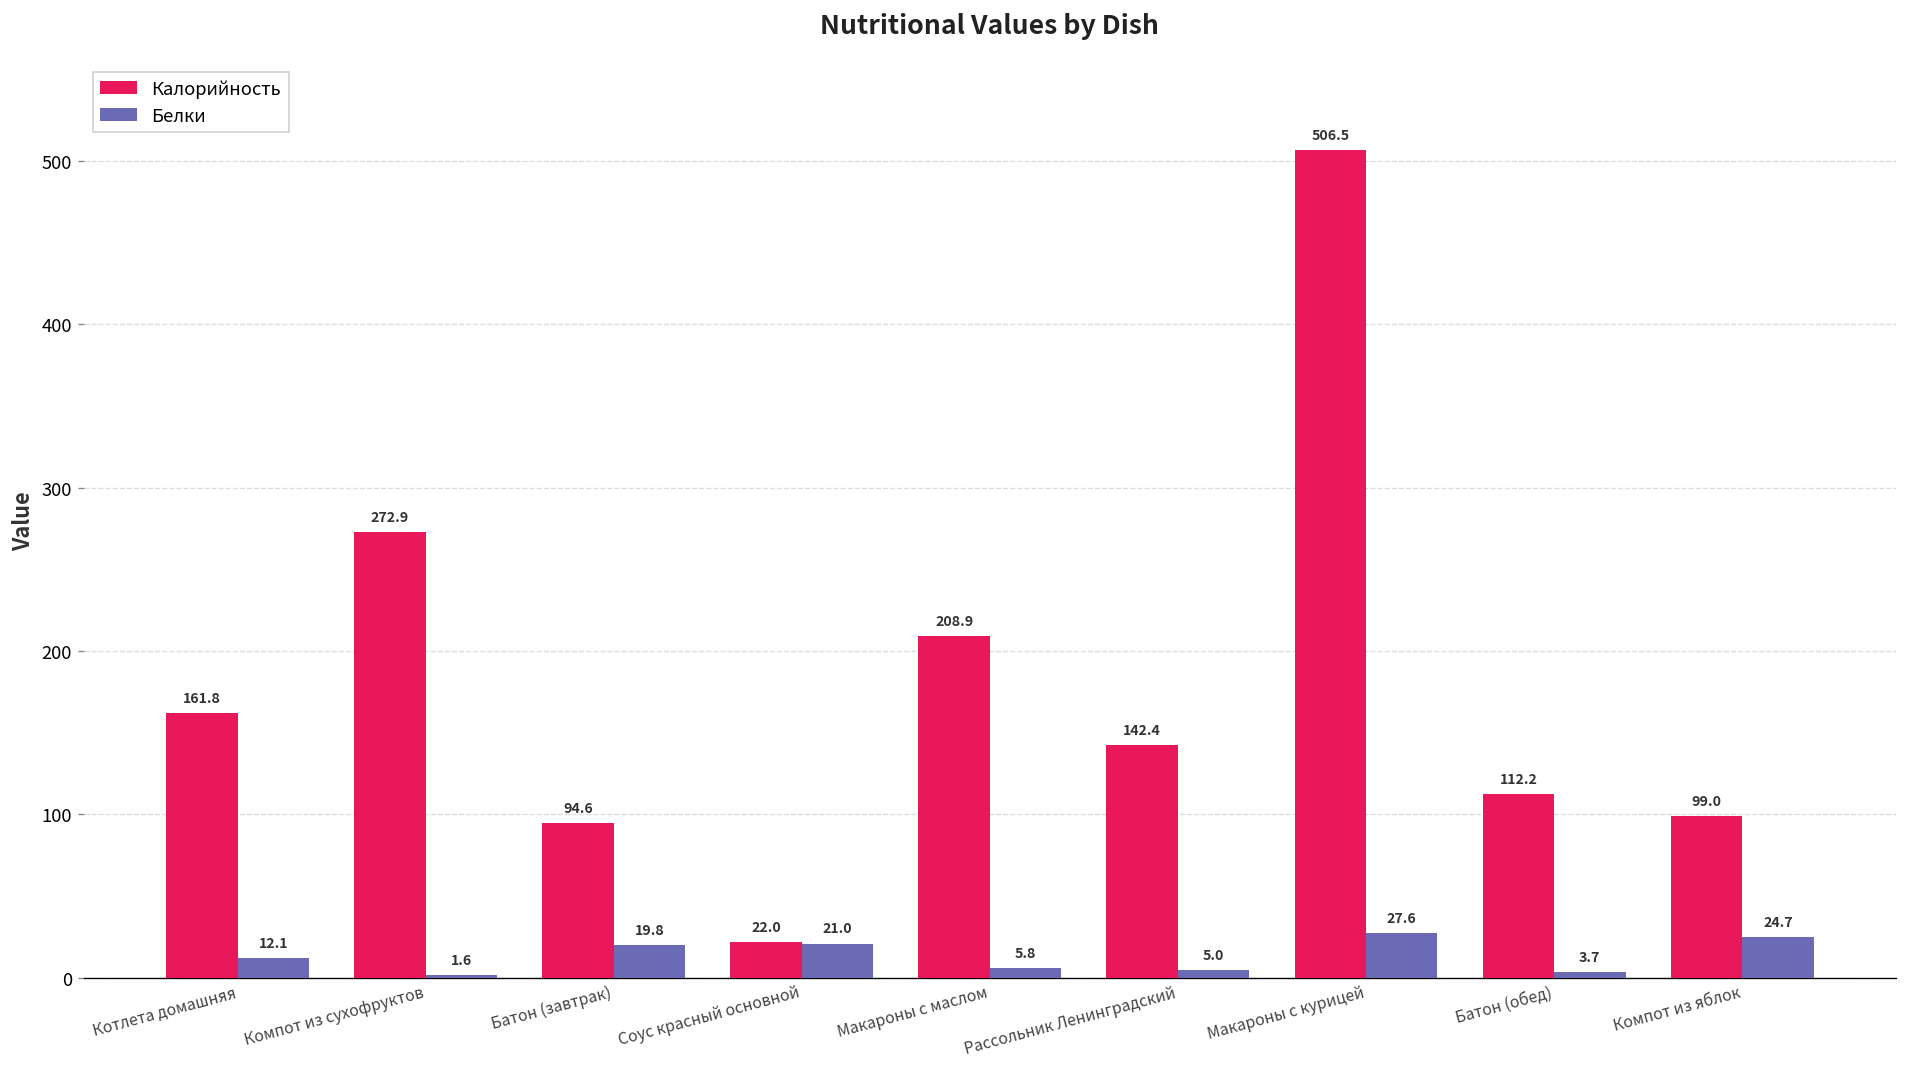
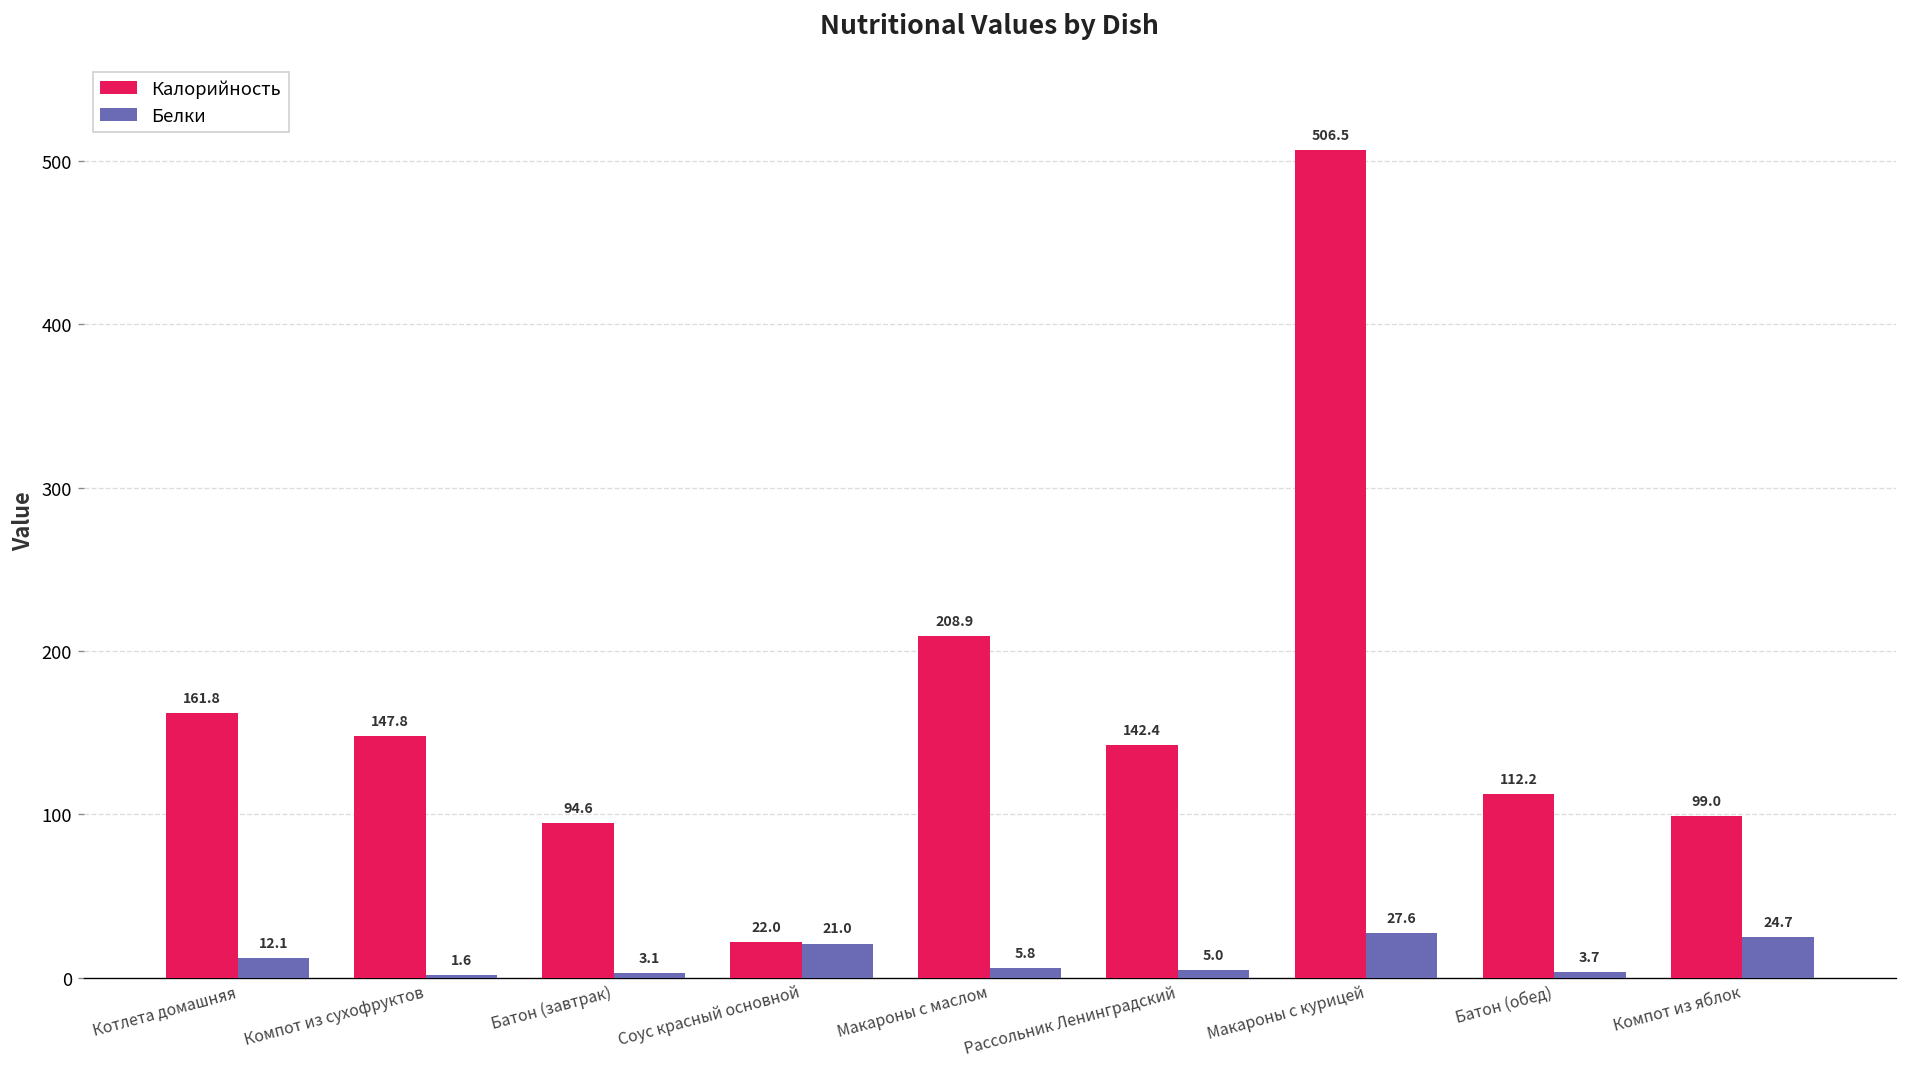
  {
    "Калорийность": {
      "Котлета домашняя": 161.8,
-     "Компот из сухофруктов": 272.9,
+     "Компот из сухофруктов": 147.8,
      "Батон (завтрак)": 94.6,
      "Соус красный основной": 22.0,
      "Макароны с маслом": 208.9,
      "Рассольник Ленинградский": 142.4,
      "Макароны с курицей": 506.5,
      "Батон (обед)": 112.2,
      "Компот из яблок": 99.0
    },
    "Белки": {
      "Котлета домашняя": 12.1,
      "Компот из сухофруктов": 1.6,
-     "Батон (завтрак)": 19.8,
+     "Батон (завтрак)": 3.1,
      "Соус красный основной": 21.0,
      "Макароны с маслом": 5.8,
      "Рассольник Ленинградский": 5.0,
      "Макароны с курицей": 27.6,
      "Батон (обед)": 3.7,
      "Компот из яблок": 24.7
    }
  }
